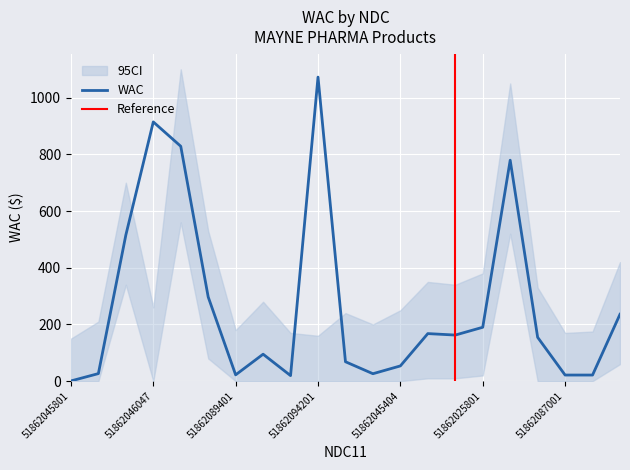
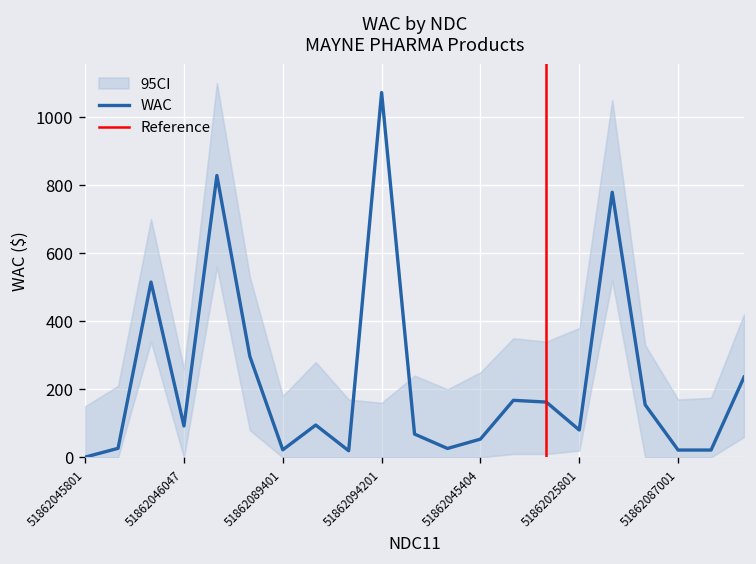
  {
    "WAC": {
      "51862045801": 0,
-     "51862046047": 910,
+     "51862046047": 90,
      "51862089401": 20,
      "51862094201": 1070,
      "51862045404": 50,
-     "51862025801": 190,
+     "51862025801": 80,
      "51862087001": 20
    }
  }
